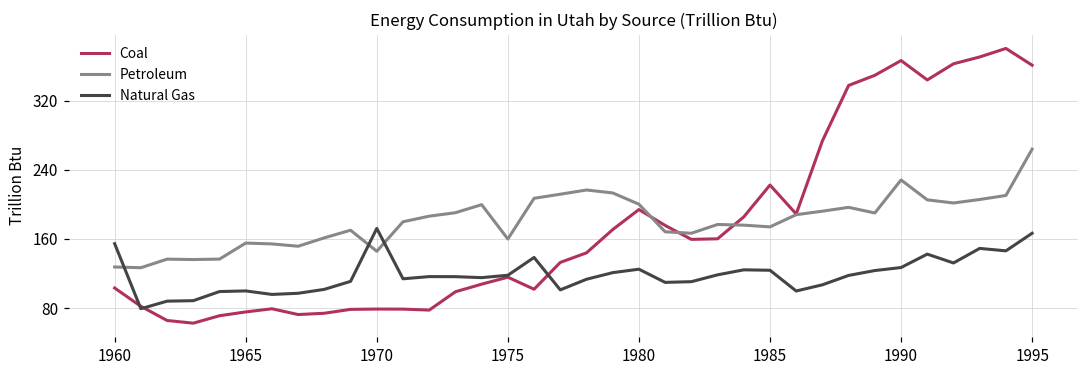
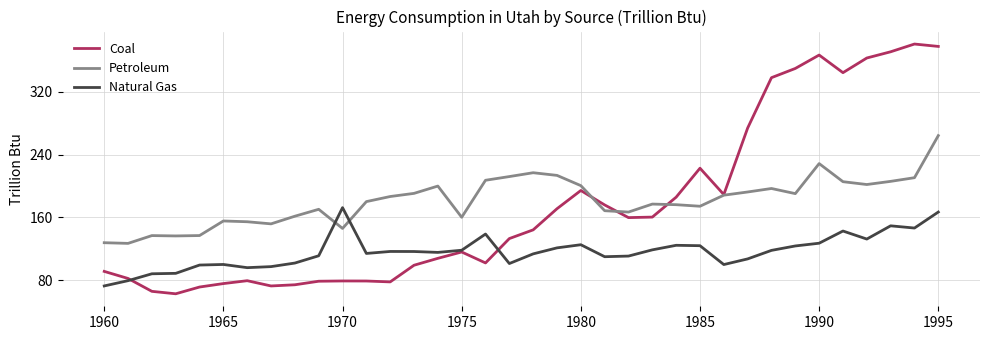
  {
    "Coal": {
-     "1960": 100,
+     "1960": 90,
      "1965": 80,
      "1970": 80,
      "1980": 190,
      "1985": 220,
      "1990": 370,
-     "1995": 360
+     "1995": 380
    },
    "Petroleum": {
      "1960": 130,
      "1965": 160,
      "1970": 150,
      "1975": 160,
      "1980": 200,
      "1985": 170,
      "1990": 230,
      "1995": 260
    },
    "Natural Gas": {
-     "1960": 150,
+     "1960": 70,
      "1965": 100,
      "1970": 170,
      "1980": 120,
      "1985": 120,
      "1990": 130,
      "1995": 170
    }
  }
